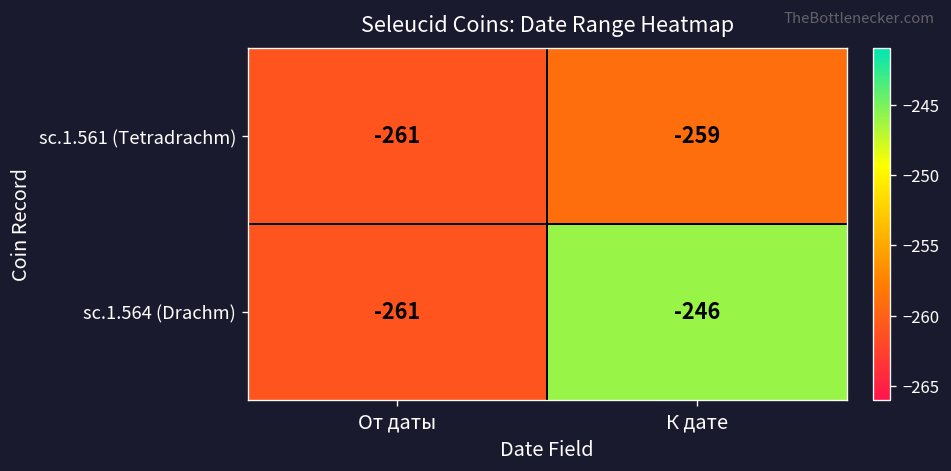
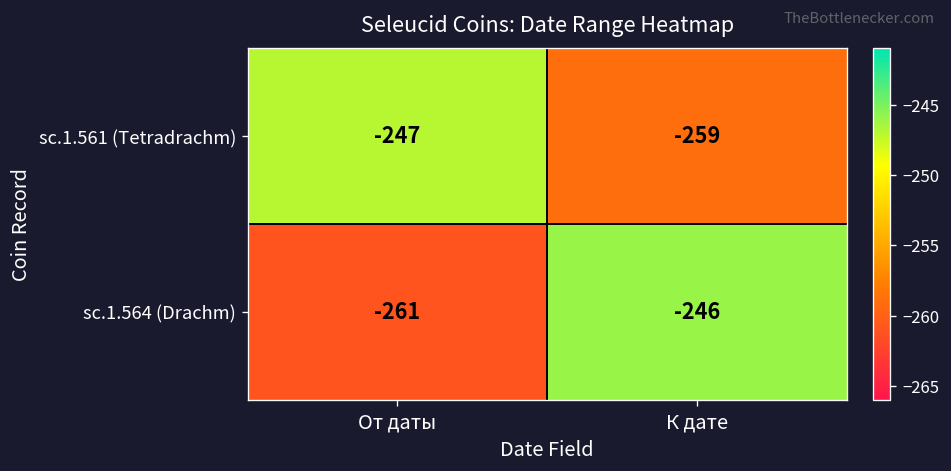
  {
    "sc.1.561 (Tetradrachm)": {
-     "От даты": -261,
+     "От даты": -247,
      "К дате": -259
    },
    "sc.1.564 (Drachm)": {
      "От даты": -261,
      "К дате": -246
    }
  }
